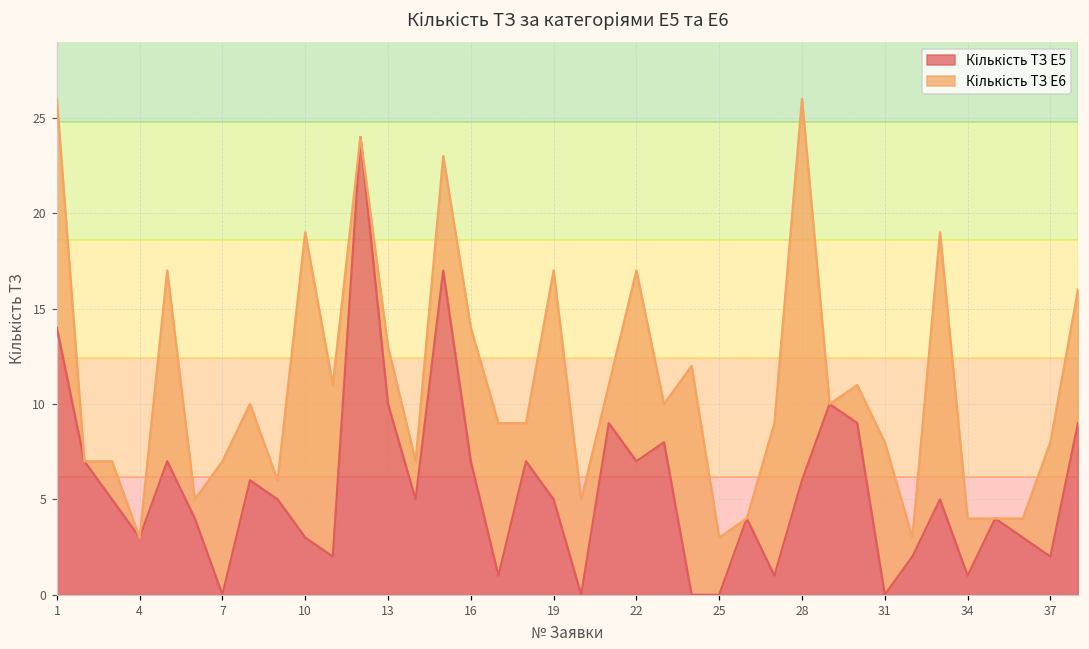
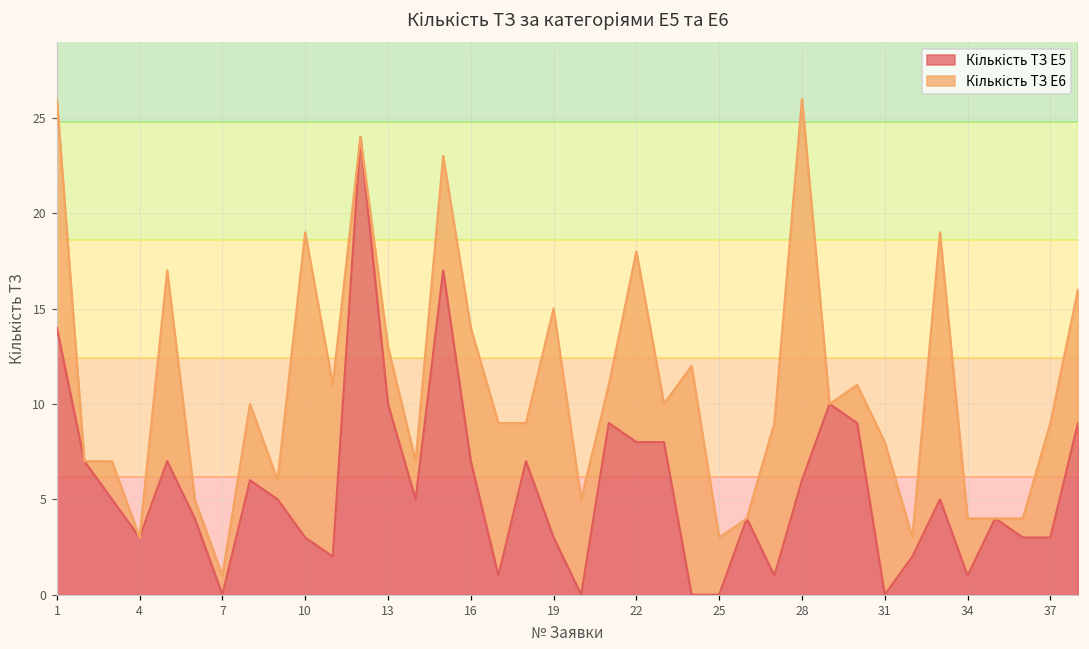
  {
    "Кількість ТЗ E5": {
      "1": 14,
      "7": 0,
      "10": 3,
      "13": 10,
      "16": 7,
-     "19": 5,
-     "22": 7,
+     "19": 3,
+     "22": 8,
      "25": 0,
      "28": 6,
      "31": 0,
      "34": 1,
-     "37": 2
+     "37": 3
    },
    "Кількість ТЗ E6": {
      "1": 12,
-     "7": 7,
+     "7": 1,
      "10": 16,
      "13": 3,
      "16": 7,
      "19": 12,
      "22": 10,
      "25": 3,
      "28": 20,
      "31": 8,
      "34": 3,
      "37": 6
    }
  }
